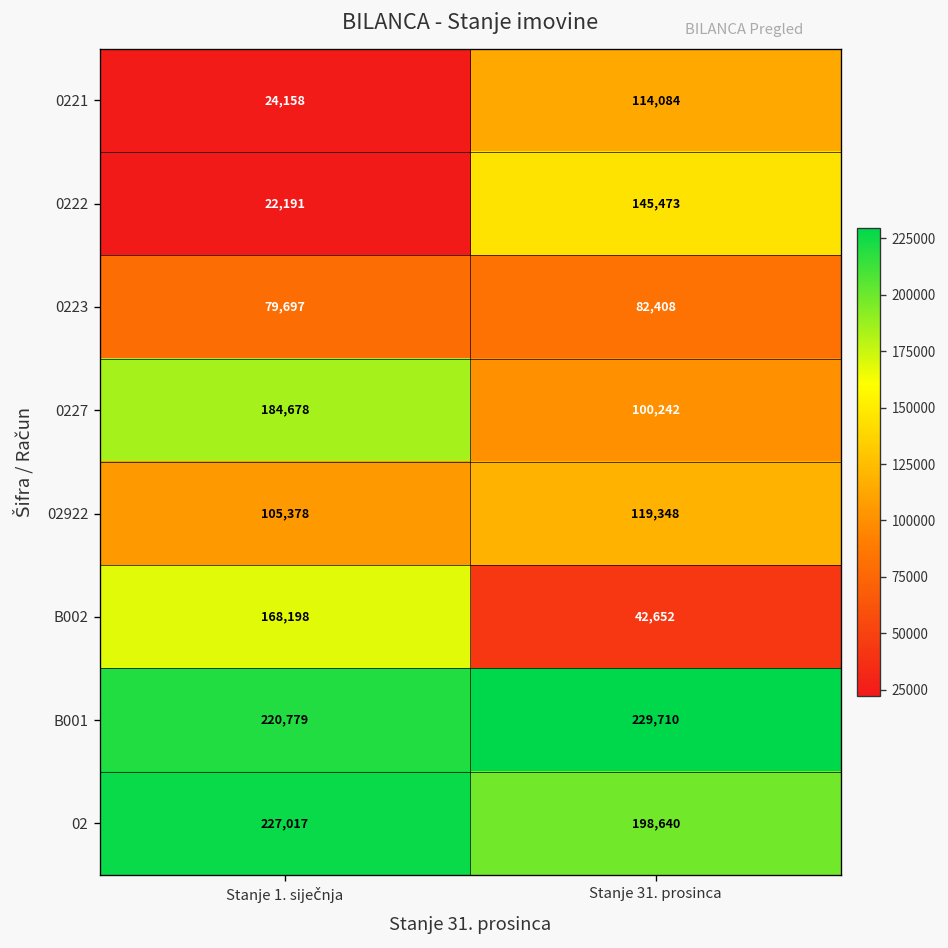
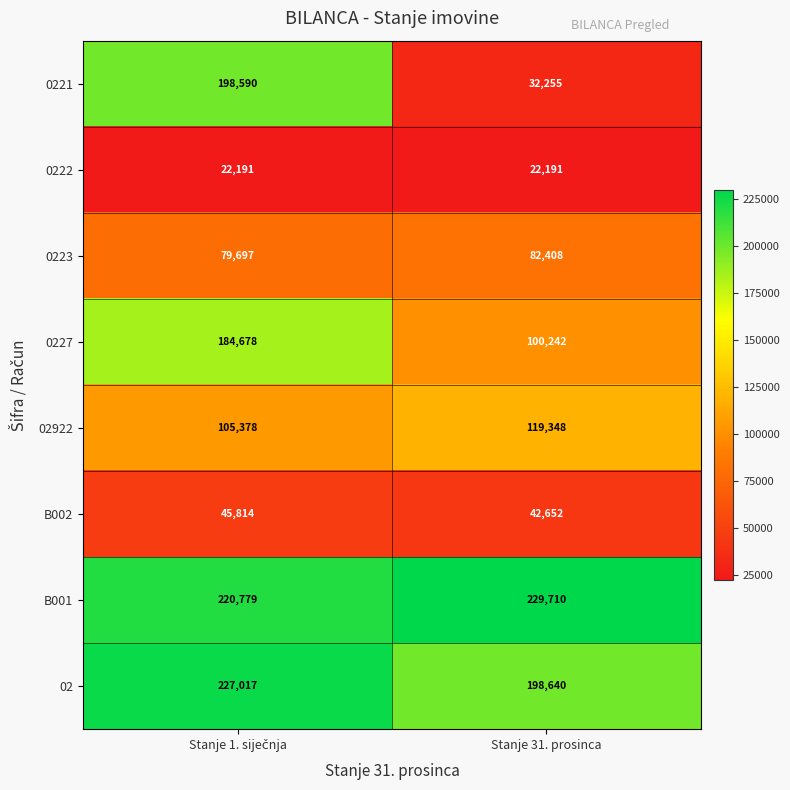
  {
    "0221": {
-     "Stanje 1. siječnja": "24,158",
-     "Stanje 31. prosinca": "114,084"
+     "Stanje 1. siječnja": "198,590",
+     "Stanje 31. prosinca": "32,255"
    },
    "0222": {
      "Stanje 1. siječnja": "22,191",
-     "Stanje 31. prosinca": "145,473"
+     "Stanje 31. prosinca": "22,191"
    },
    "0223": {
      "Stanje 1. siječnja": "79,697",
      "Stanje 31. prosinca": "82,408"
    },
    "0227": {
      "Stanje 1. siječnja": "184,678",
      "Stanje 31. prosinca": "100,242"
    },
    "02922": {
      "Stanje 1. siječnja": "105,378",
      "Stanje 31. prosinca": "119,348"
    },
    "B002": {
-     "Stanje 1. siječnja": "168,198",
+     "Stanje 1. siječnja": "45,814",
      "Stanje 31. prosinca": "42,652"
    },
    "B001": {
      "Stanje 1. siječnja": "220,779",
      "Stanje 31. prosinca": "229,710"
    },
    "02": {
      "Stanje 1. siječnja": "227,017",
      "Stanje 31. prosinca": "198,640"
    }
  }
